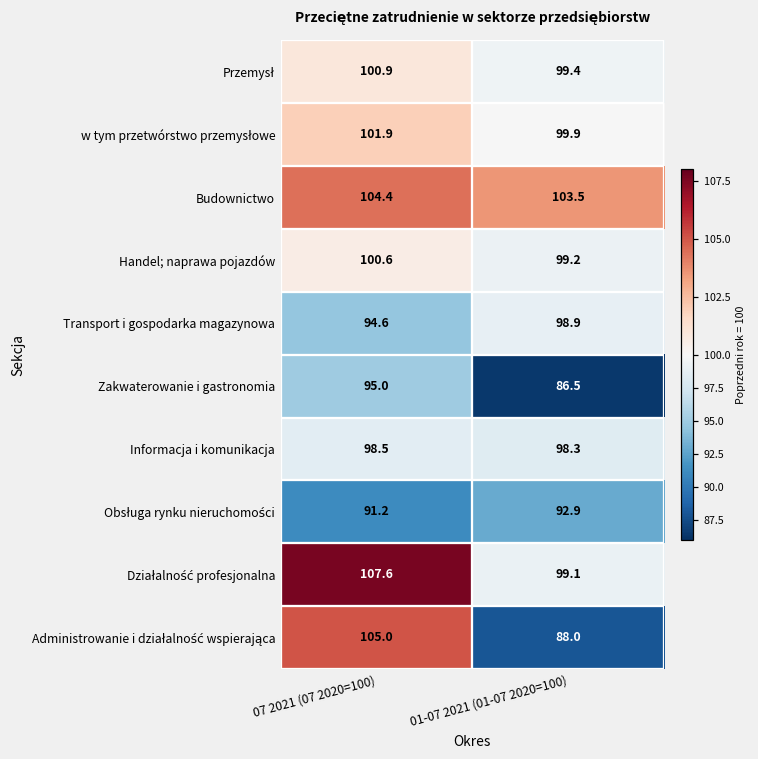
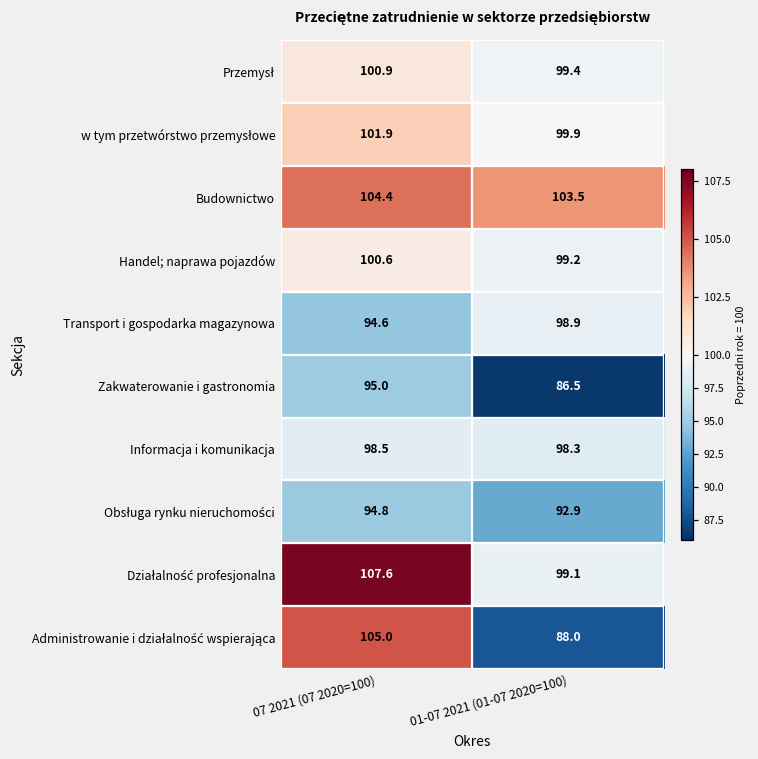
  {
    "Przemysł": {
      "07 2021 (07 2020=100)": 100.9,
      "01-07 2021 (01-07 2020=100)": 99.4
    },
    "w tym przetwórstwo przemysłowe": {
      "07 2021 (07 2020=100)": 101.9,
      "01-07 2021 (01-07 2020=100)": 99.9
    },
    "Budownictwo": {
      "07 2021 (07 2020=100)": 104.4,
      "01-07 2021 (01-07 2020=100)": 103.5
    },
    "Handel; naprawa pojazdów": {
      "07 2021 (07 2020=100)": 100.6,
      "01-07 2021 (01-07 2020=100)": 99.2
    },
    "Transport i gospodarka magazynowa": {
      "07 2021 (07 2020=100)": 94.6,
      "01-07 2021 (01-07 2020=100)": 98.9
    },
    "Zakwaterowanie i gastronomia": {
      "07 2021 (07 2020=100)": 95.0,
      "01-07 2021 (01-07 2020=100)": 86.5
    },
    "Informacja i komunikacja": {
      "07 2021 (07 2020=100)": 98.5,
      "01-07 2021 (01-07 2020=100)": 98.3
    },
    "Obsługa rynku nieruchomości": {
-     "07 2021 (07 2020=100)": 91.2,
+     "07 2021 (07 2020=100)": 94.8,
      "01-07 2021 (01-07 2020=100)": 92.9
    },
    "Działalność profesjonalna": {
      "07 2021 (07 2020=100)": 107.6,
      "01-07 2021 (01-07 2020=100)": 99.1
    },
    "Administrowanie i działalność wspierająca": {
      "07 2021 (07 2020=100)": 105.0,
      "01-07 2021 (01-07 2020=100)": 88.0
    }
  }
